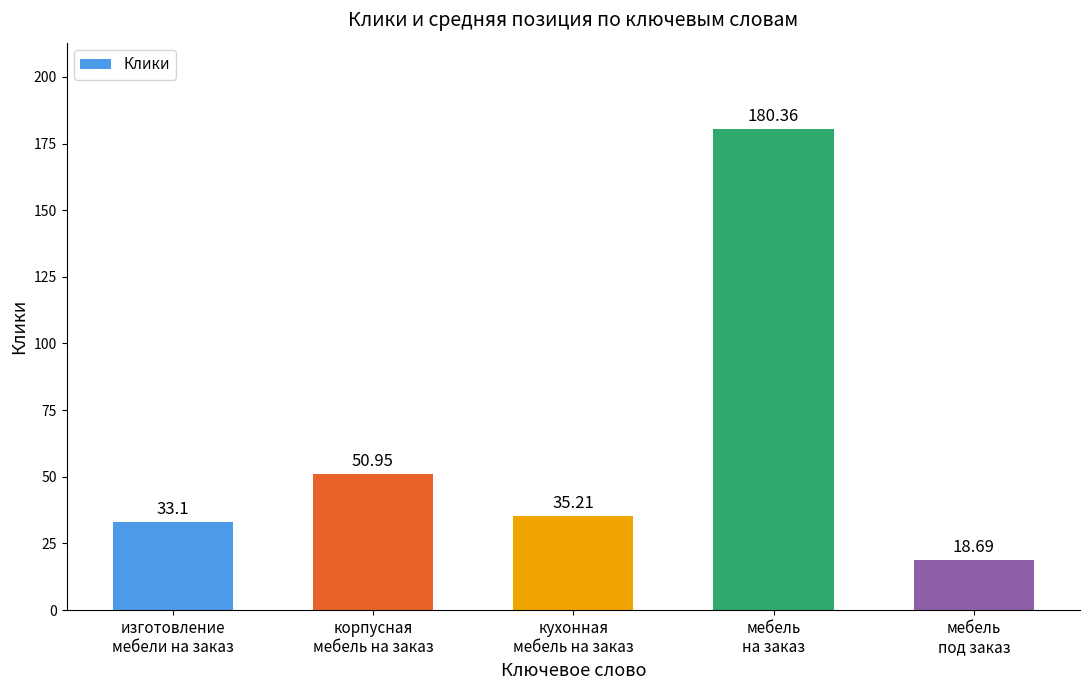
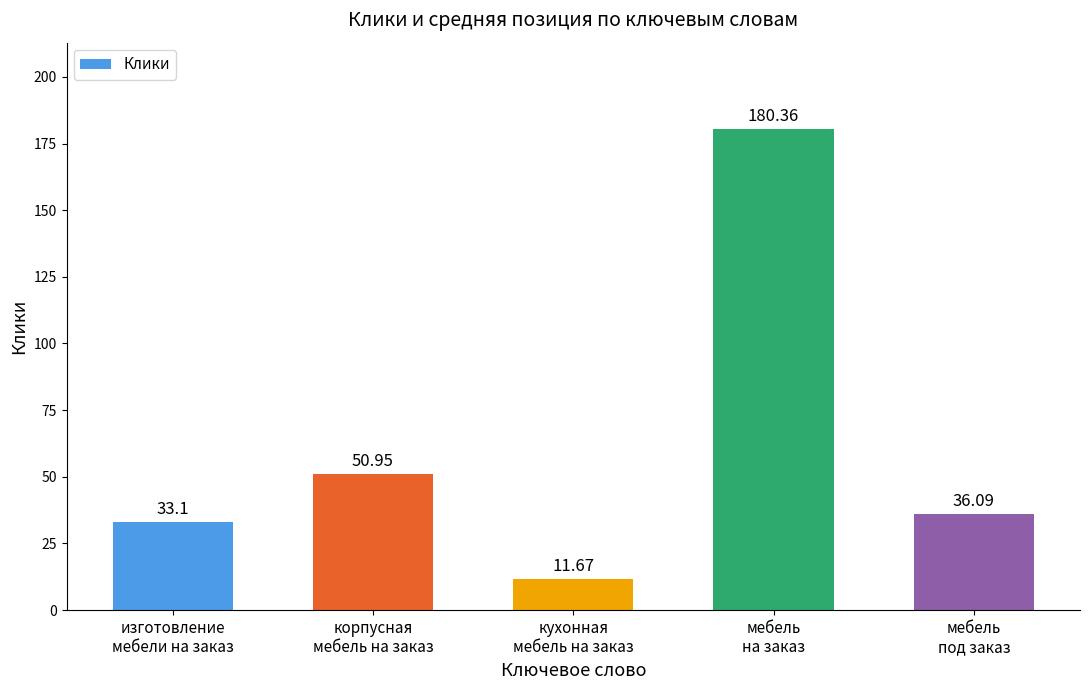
  {
    "изготовление мебели на заказ": 33.1,
    "корпусная мебель на заказ": 50.95,
-   "кухонная мебель на заказ": 35.21,
+   "кухонная мебель на заказ": 11.67,
    "мебель на заказ": 180.36,
-   "мебель под заказ": 18.69
+   "мебель под заказ": 36.09
  }
